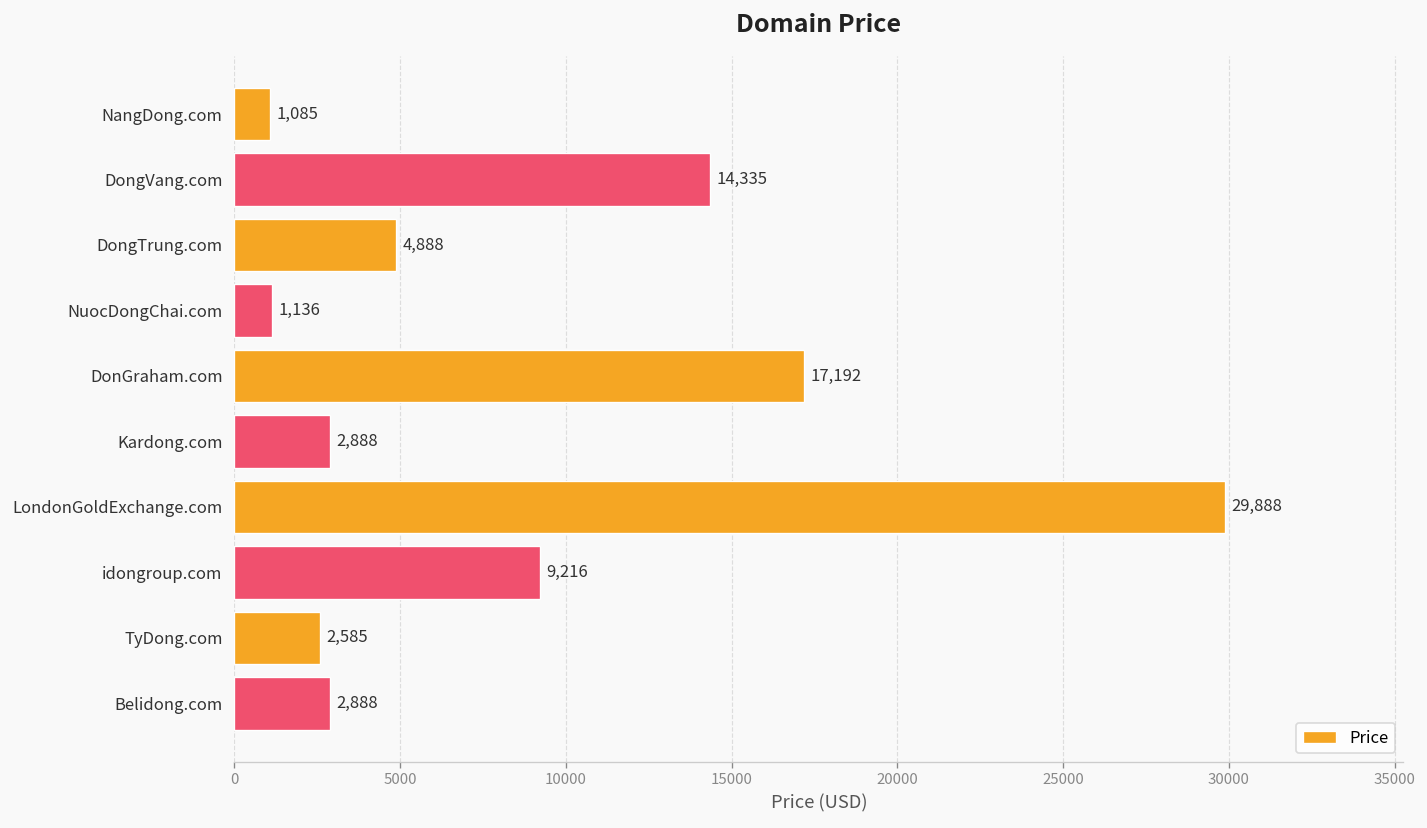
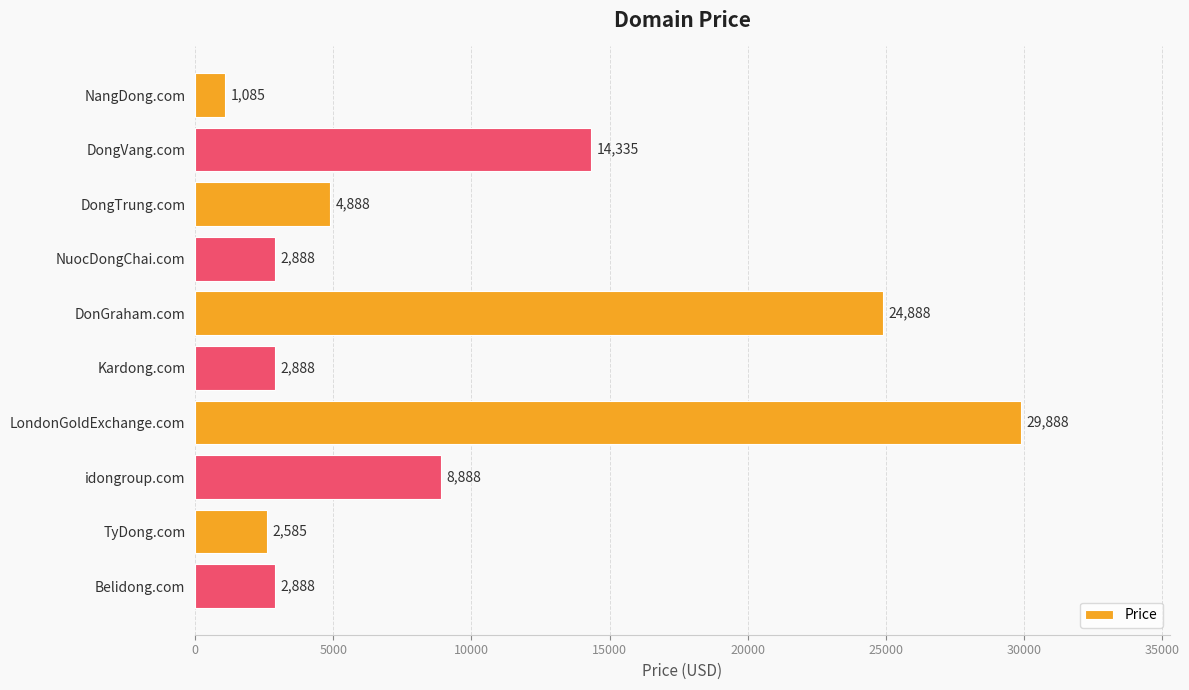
  {
    "NangDong.com": "1,085",
    "DongVang.com": "14,335",
    "DongTrung.com": "4,888",
-   "NuocDongChai.com": "1,136",
-   "DonGraham.com": "17,192",
+   "NuocDongChai.com": "2,888",
+   "DonGraham.com": "24,888",
    "Kardong.com": "2,888",
    "LondonGoldExchange.com": "29,888",
-   "idongroup.com": "9,216",
+   "idongroup.com": "8,888",
    "TyDong.com": "2,585",
    "Belidong.com": "2,888"
  }
